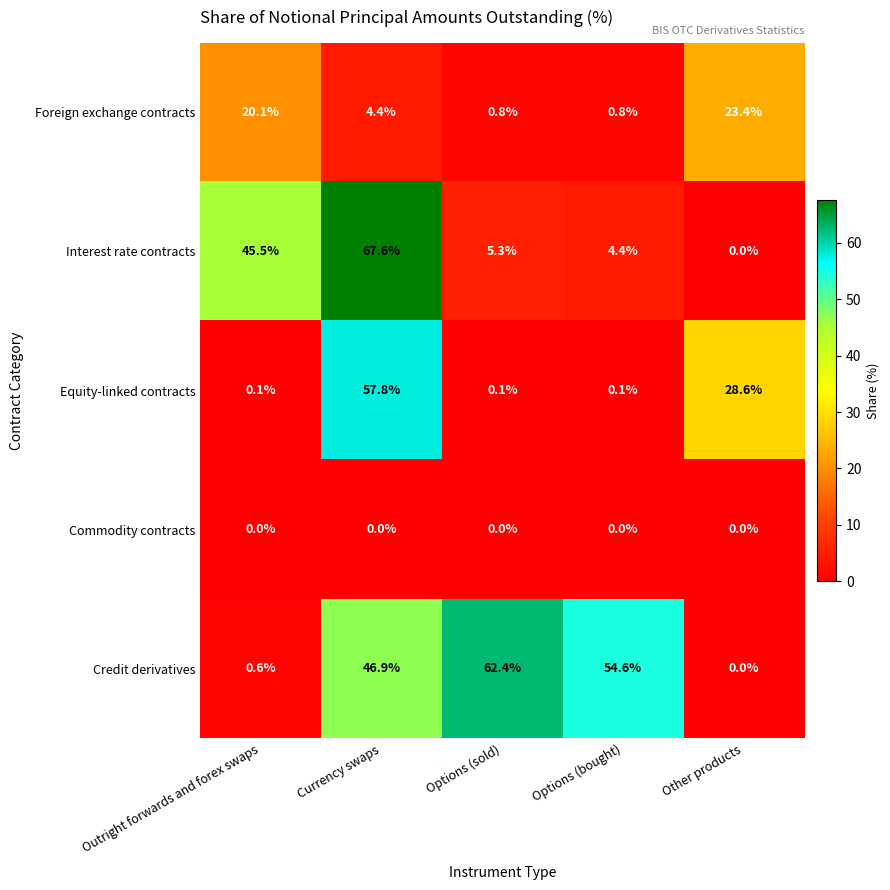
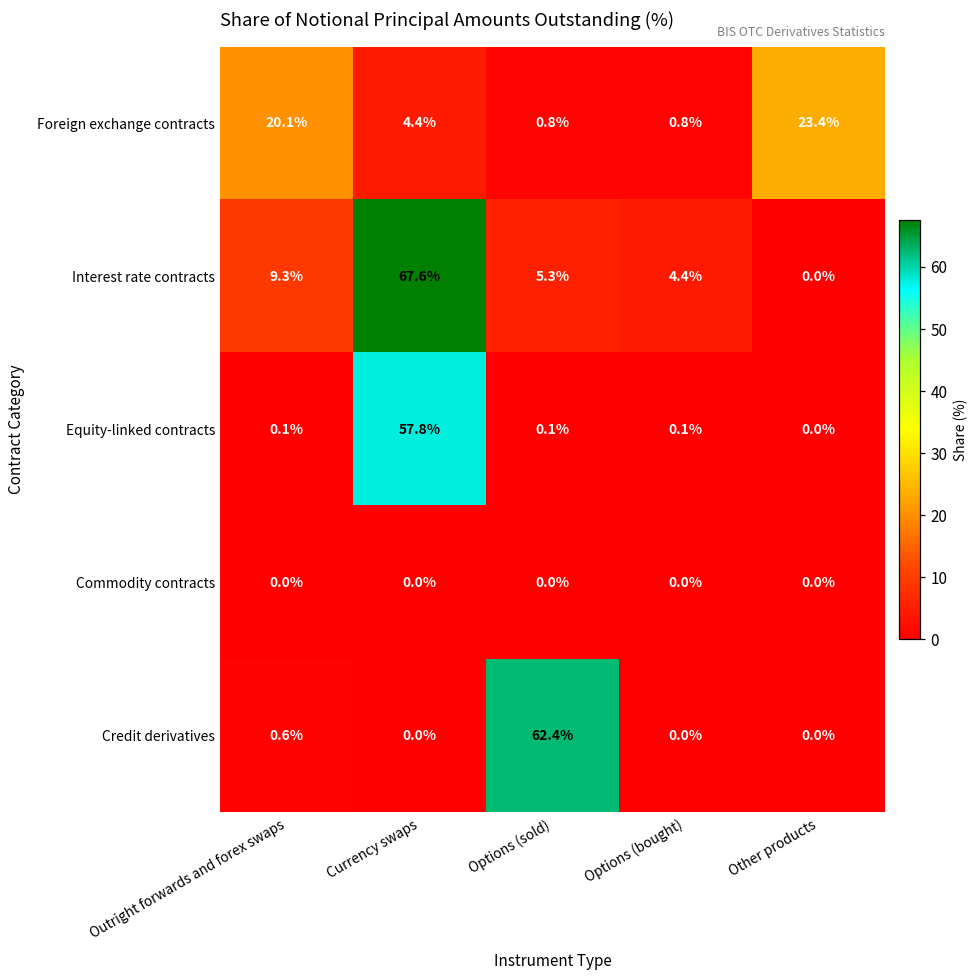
  {
    "Foreign exchange contracts": {
      "Outright forwards and forex swaps": "20.1%",
      "Currency swaps": "4.4%",
      "Options (sold)": "0.8%",
      "Options (bought)": "0.8%",
      "Other products": "23.4%"
    },
    "Interest rate contracts": {
-     "Outright forwards and forex swaps": "45.5%",
+     "Outright forwards and forex swaps": "9.3%",
      "Currency swaps": "67.6%",
      "Options (sold)": "5.3%",
      "Options (bought)": "4.4%",
      "Other products": "0.0%"
    },
    "Equity-linked contracts": {
      "Outright forwards and forex swaps": "0.1%",
      "Currency swaps": "57.8%",
      "Options (sold)": "0.1%",
      "Options (bought)": "0.1%",
-     "Other products": "28.6%"
+     "Other products": "0.0%"
    },
    "Commodity contracts": {
      "Outright forwards and forex swaps": "0.0%",
      "Currency swaps": "0.0%",
      "Options (sold)": "0.0%",
      "Options (bought)": "0.0%",
      "Other products": "0.0%"
    },
    "Credit derivatives": {
      "Outright forwards and forex swaps": "0.6%",
-     "Currency swaps": "46.9%",
+     "Currency swaps": "0.0%",
      "Options (sold)": "62.4%",
-     "Options (bought)": "54.6%",
+     "Options (bought)": "0.0%",
      "Other products": "0.0%"
    }
  }
